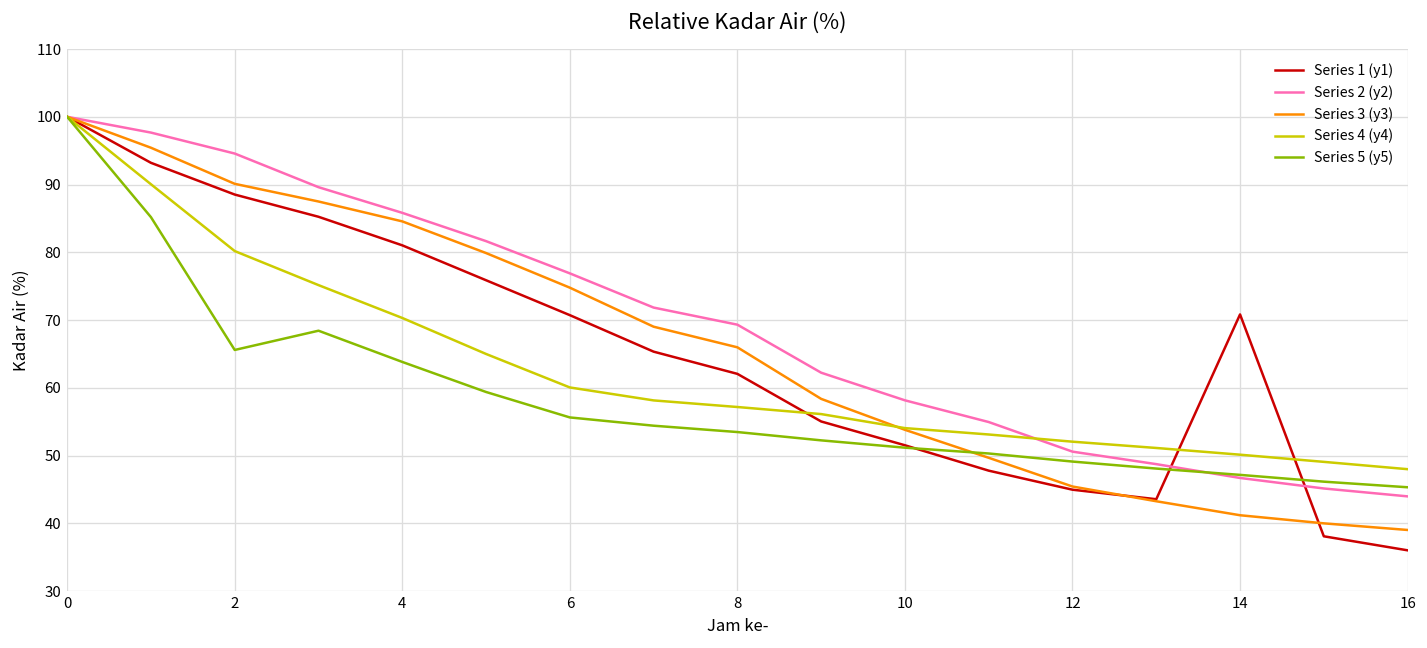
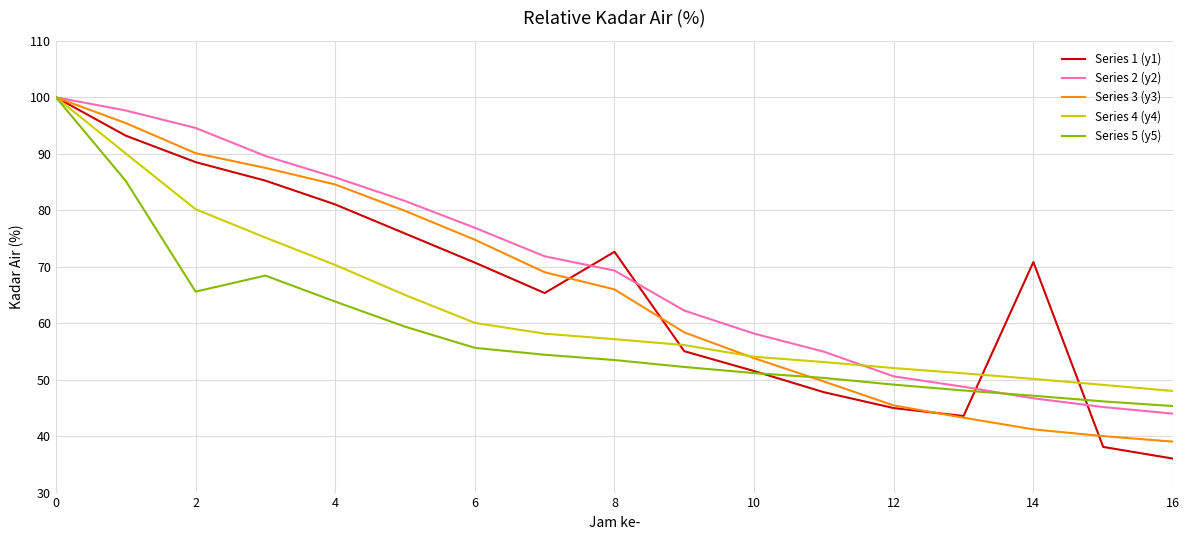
  {
    "Series 1 (y1)": {
      "2": 89,
      "4": 81,
      "6": 71,
-     "8": 62,
+     "8": 73,
      "12": 45,
      "14": 71,
      "16": 36
    },
    "Series 2 (y2)": {
      "2": 95,
      "4": 86,
      "6": 77,
      "8": 69,
      "10": 58,
      "12": 51,
      "14": 47,
      "16": 44
    },
    "Series 3 (y3)": {
      "2": 90,
      "4": 85,
      "6": 75,
      "8": 66,
      "12": 45,
      "14": 41,
      "16": 39
    },
    "Series 4 (y4)": {
      "2": 80,
      "4": 70,
      "6": 60,
      "8": 57,
      "12": 52,
      "14": 50,
      "16": 48
    },
    "Series 5 (y5)": {
      "2": 66,
      "4": 64,
      "6": 56,
      "8": 53,
      "12": 49,
      "14": 47,
      "16": 45
    }
  }
